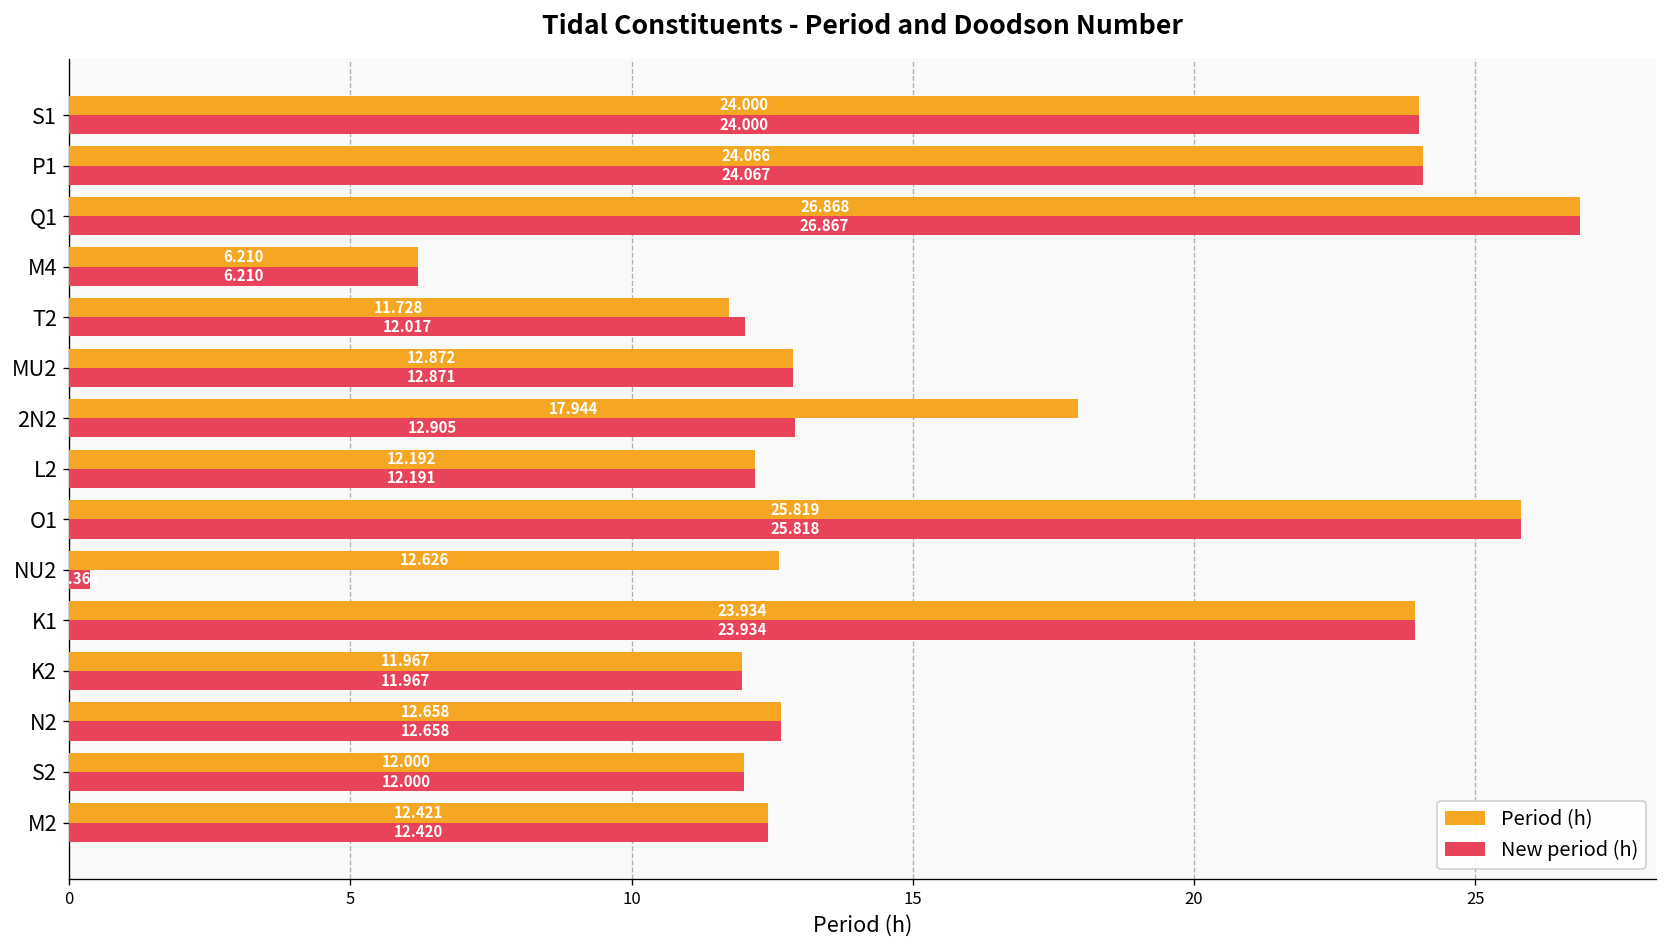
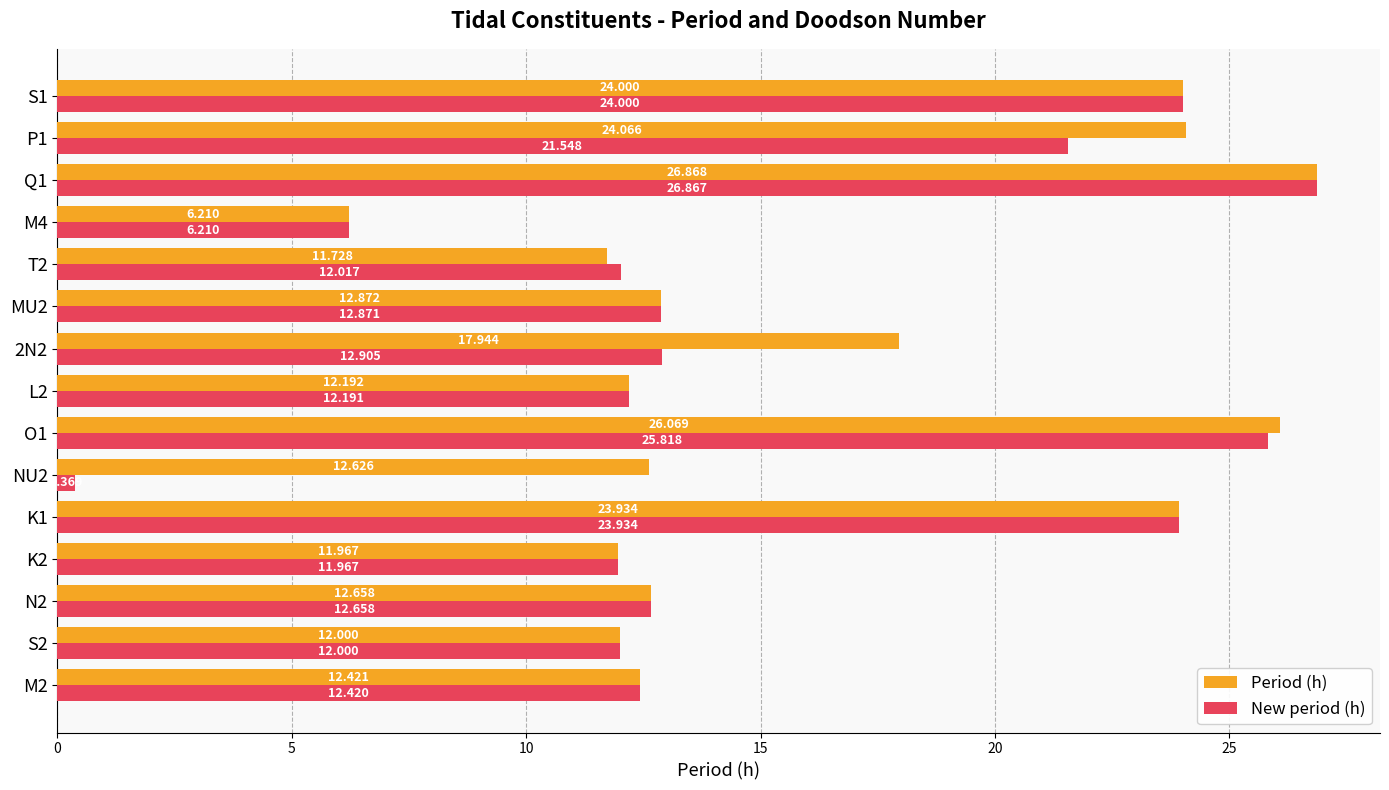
  {
    "Period (h)": {
      "S1": 24.000,
      "P1": 24.066,
      "Q1": 26.868,
      "M4": 6.210,
      "T2": 11.728,
      "MU2": 12.872,
      "2N2": 17.944,
      "L2": 12.192,
-     "O1": 25.819,
+     "O1": 26.069,
      "NU2": 12.626,
      "K1": 23.934,
      "K2": 11.967,
      "N2": 12.658,
      "S2": 12.000,
      "M2": 12.421
    },
    "New period (h)": {
      "S1": 24.000,
-     "P1": 24.067,
+     "P1": 21.548,
      "Q1": 26.867,
      "M4": 6.210,
      "T2": 12.017,
      "MU2": 12.871,
      "2N2": 12.905,
      "L2": 12.191,
      "O1": 25.818,
      "K1": 23.934,
      "K2": 11.967,
      "N2": 12.658,
      "S2": 12.000,
      "M2": 12.420
    }
  }
